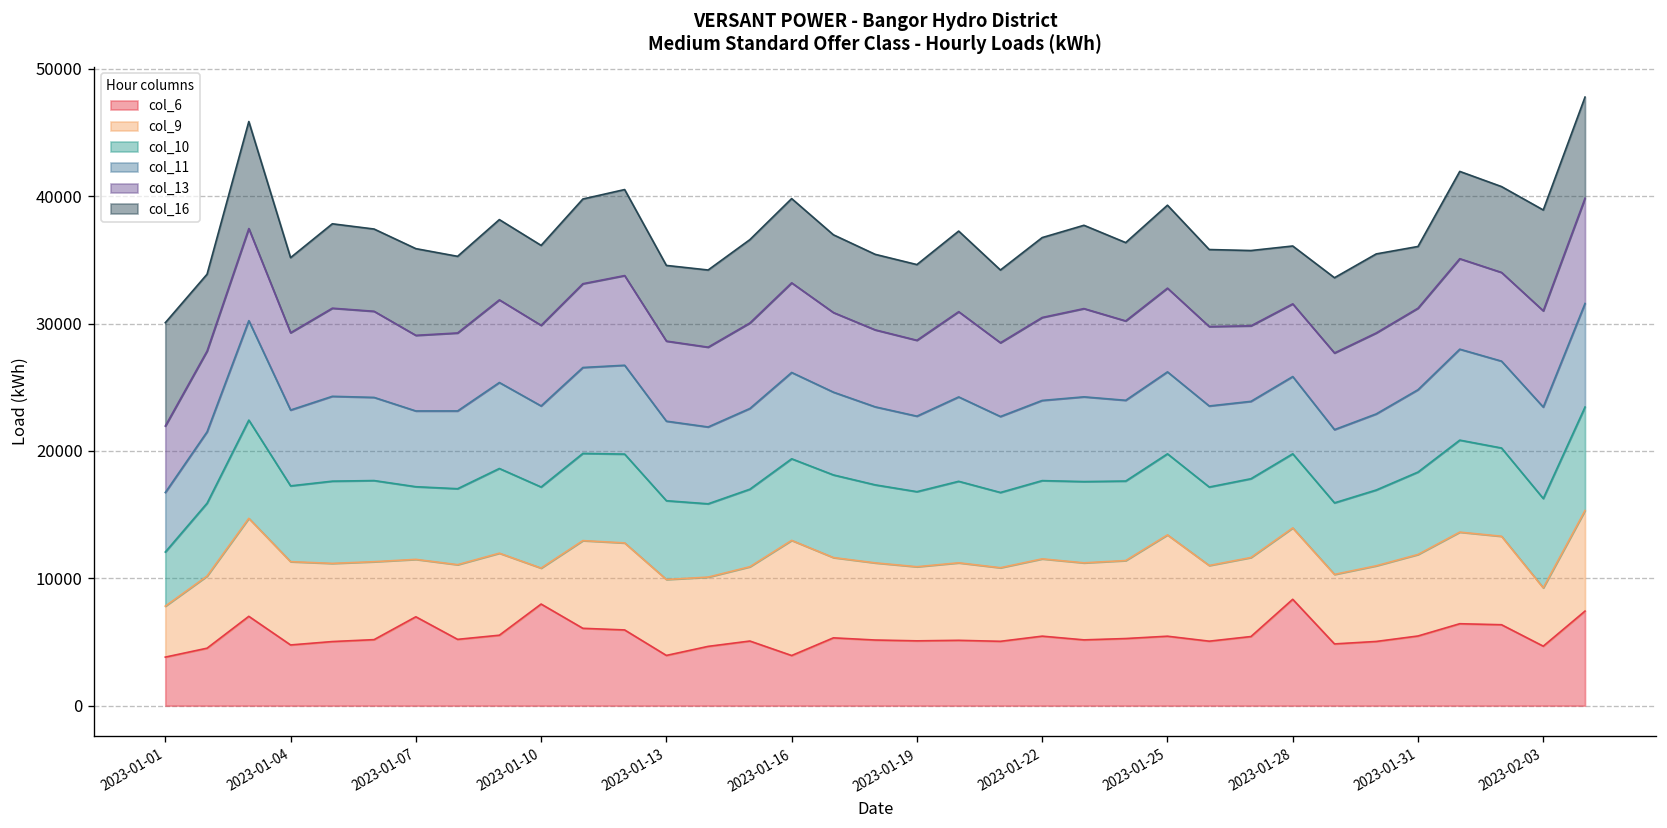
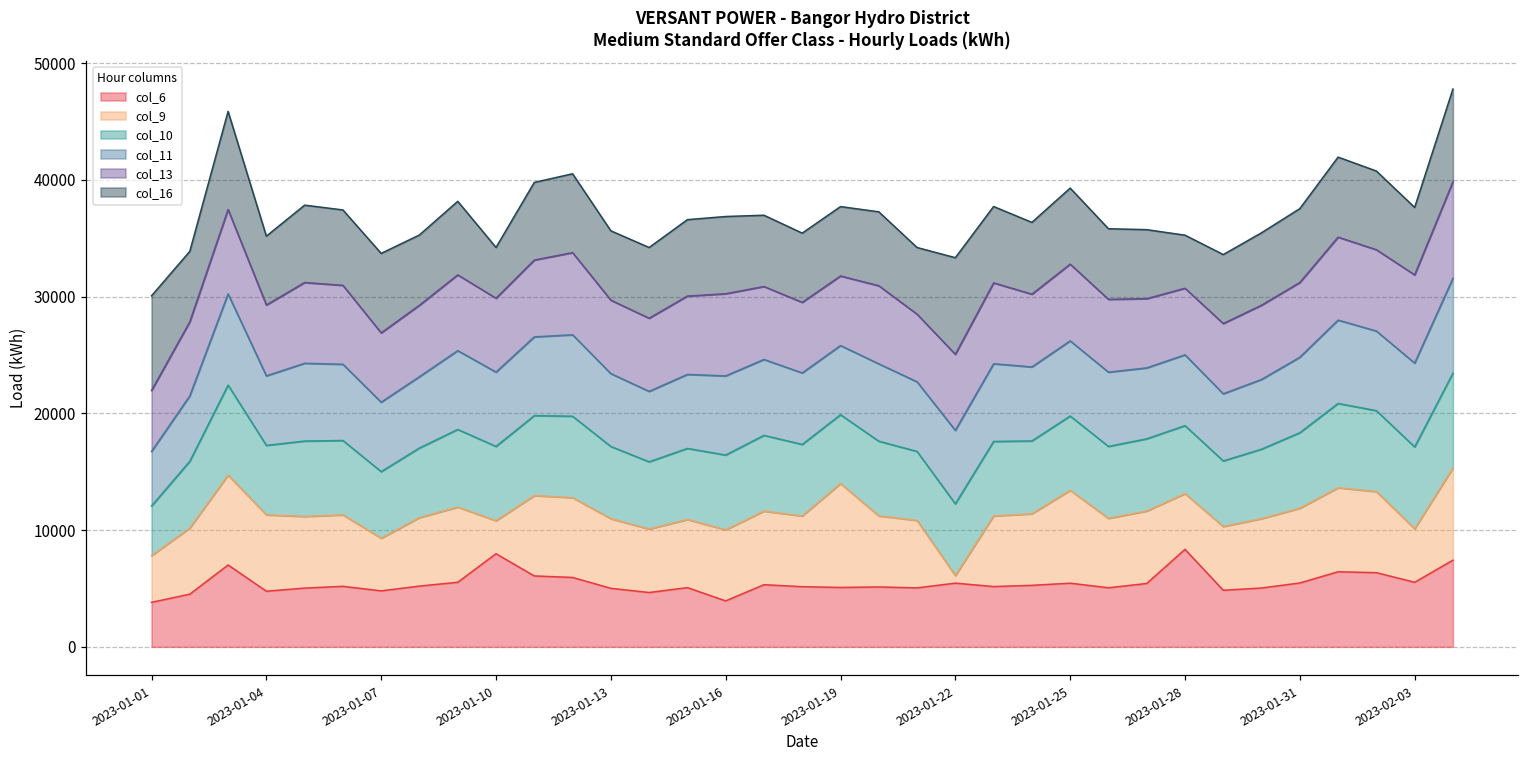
  {
    "col_6": {
      "2023-01-01": 3800,
      "2023-01-04": 4800,
-     "2023-01-07": 7000,
+     "2023-01-07": 4800,
      "2023-01-10": 8000,
-     "2023-01-13": 3900,
+     "2023-01-13": 5000,
      "2023-01-16": 3900,
      "2023-01-19": 5100,
      "2023-01-22": 5500,
      "2023-01-25": 5500,
      "2023-01-28": 8400,
      "2023-01-31": 5500,
-     "2023-02-03": 4700
+     "2023-02-03": 5500
    },
    "col_9": {
      "2023-01-01": 4000,
      "2023-01-04": 6500,
      "2023-01-07": 4500,
      "2023-01-10": 2800,
      "2023-01-13": 6000,
-     "2023-01-16": 9000,
-     "2023-01-19": 5800,
-     "2023-01-22": 6100,
+     "2023-01-16": 6100,
+     "2023-01-19": 8900,
+     "2023-01-22": 600,
      "2023-01-25": 8000,
-     "2023-01-28": 5600,
+     "2023-01-28": 4800,
      "2023-01-31": 6400,
      "2023-02-03": 4600
    },
    "col_16": {
      "2023-01-01": 8100,
      "2023-01-04": 5900,
      "2023-01-07": 6800,
-     "2023-01-10": 6300,
+     "2023-01-10": 4300,
      "2023-01-13": 5900,
      "2023-01-16": 6600,
      "2023-01-19": 5900,
-     "2023-01-22": 6300,
+     "2023-01-22": 8300,
      "2023-01-25": 6500,
      "2023-01-28": 4500,
-     "2023-01-31": 4800,
-     "2023-02-03": 7900
+     "2023-01-31": 6300,
+     "2023-02-03": 5800
    }
  }
